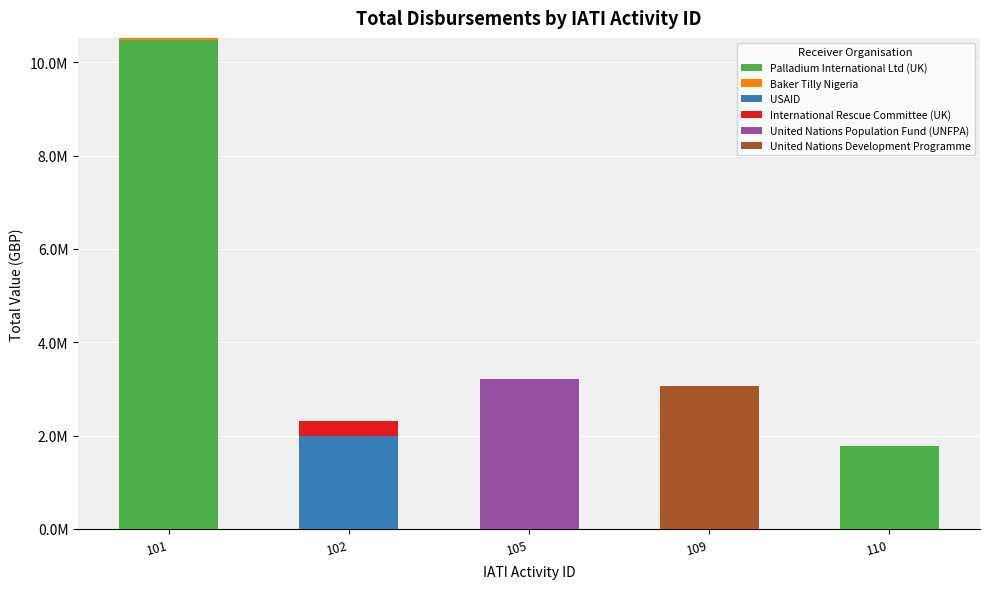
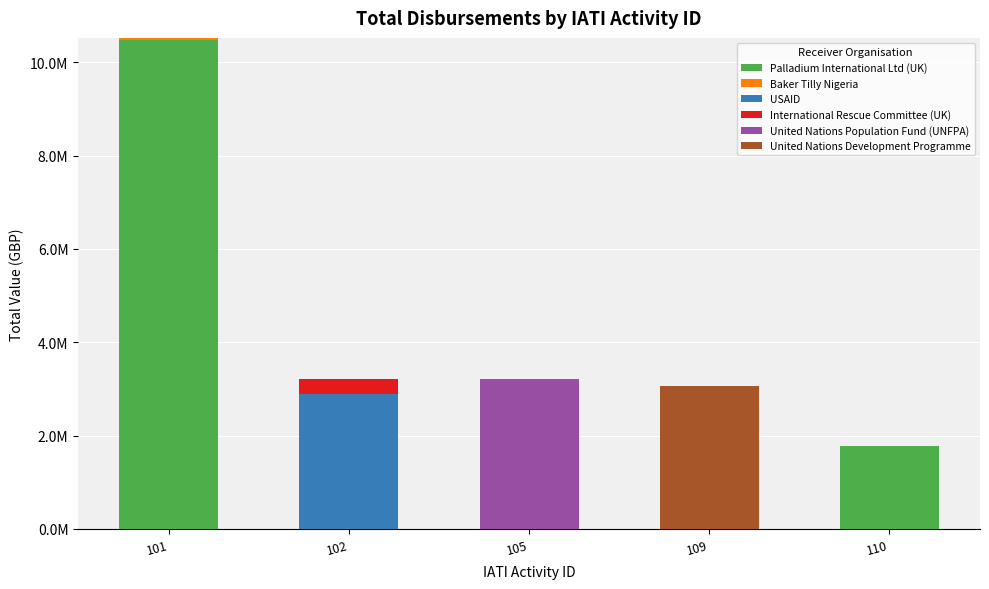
  {
    "Palladium International Ltd (UK)": {
      "101": 10500000,
      "102": 0,
      "105": 0,
      "109": 0,
      "110": 1800000
    },
    "Baker Tilly Nigeria": {
      "102": 0,
      "105": 0,
      "109": 0,
      "110": 0
    },
    "USAID": {
      "101": 0,
-     "102": 2000000,
+     "102": 2900000,
      "105": 0,
      "109": 0,
      "110": 0
    },
    "International Rescue Committee (UK)": {
      "101": 0,
      "102": 300000,
      "105": 0,
      "109": 0,
      "110": 0
    },
    "United Nations Population Fund (UNFPA)": {
      "101": 0,
      "102": 0,
      "105": 3200000,
      "109": 0,
      "110": 0
    },
    "United Nations Development Programme": {
      "101": 0,
      "102": 0,
      "105": 0,
      "109": 3100000,
      "110": 0
    }
  }
